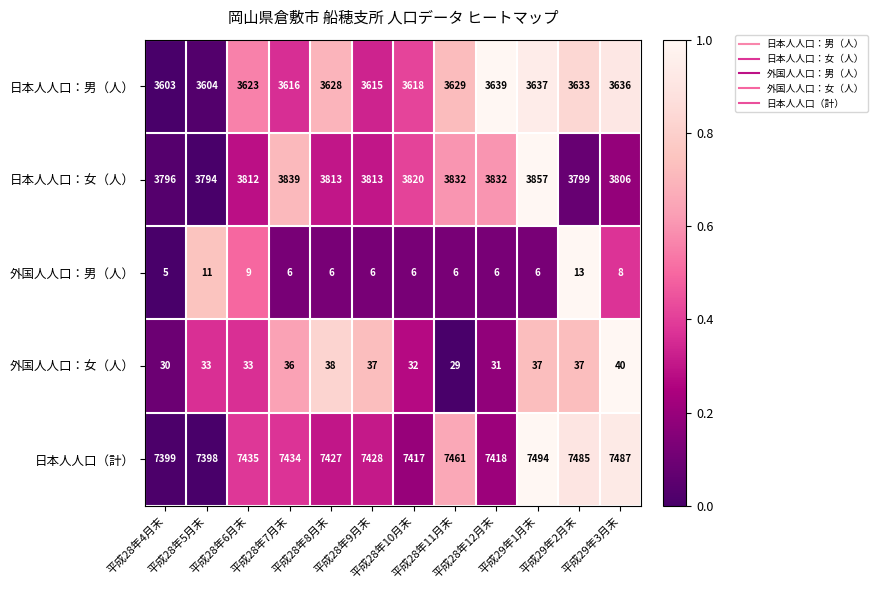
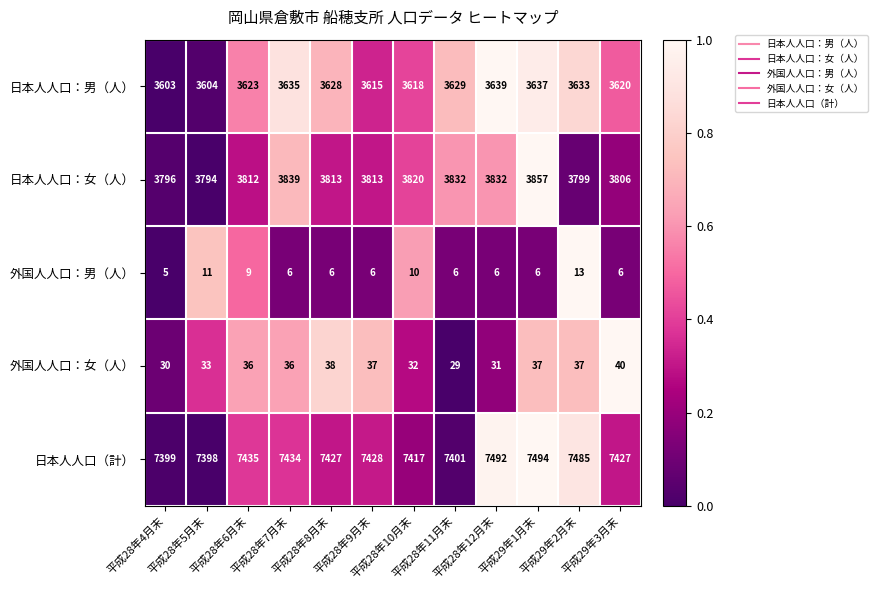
  {
    "日本人人口：男（人）": {
      "平成28年4月末": 3603,
      "平成28年5月末": 3604,
      "平成28年6月末": 3623,
-     "平成28年7月末": 3616,
+     "平成28年7月末": 3635,
      "平成28年8月末": 3628,
      "平成28年9月末": 3615,
      "平成28年10月末": 3618,
      "平成28年11月末": 3629,
      "平成28年12月末": 3639,
      "平成29年1月末": 3637,
      "平成29年2月末": 3633,
-     "平成29年3月末": 3636
+     "平成29年3月末": 3620
    },
    "日本人人口：女（人）": {
      "平成28年4月末": 3796,
      "平成28年5月末": 3794,
      "平成28年6月末": 3812,
      "平成28年7月末": 3839,
      "平成28年8月末": 3813,
      "平成28年9月末": 3813,
      "平成28年10月末": 3820,
      "平成28年11月末": 3832,
      "平成28年12月末": 3832,
      "平成29年1月末": 3857,
      "平成29年2月末": 3799,
      "平成29年3月末": 3806
    },
    "外国人人口：男（人）": {
      "平成28年4月末": 5,
      "平成28年5月末": 11,
      "平成28年6月末": 9,
      "平成28年7月末": 6,
      "平成28年8月末": 6,
      "平成28年9月末": 6,
-     "平成28年10月末": 6,
+     "平成28年10月末": 10,
      "平成28年11月末": 6,
      "平成28年12月末": 6,
      "平成29年1月末": 6,
      "平成29年2月末": 13,
-     "平成29年3月末": 8
+     "平成29年3月末": 6
    },
    "外国人人口：女（人）": {
      "平成28年4月末": 30,
      "平成28年5月末": 33,
-     "平成28年6月末": 33,
+     "平成28年6月末": 36,
      "平成28年7月末": 36,
      "平成28年8月末": 38,
      "平成28年9月末": 37,
      "平成28年10月末": 32,
      "平成28年11月末": 29,
      "平成28年12月末": 31,
      "平成29年1月末": 37,
      "平成29年2月末": 37,
      "平成29年3月末": 40
    },
    "日本人人口（計）": {
      "平成28年4月末": 7399,
      "平成28年5月末": 7398,
      "平成28年6月末": 7435,
      "平成28年7月末": 7434,
      "平成28年8月末": 7427,
      "平成28年9月末": 7428,
      "平成28年10月末": 7417,
-     "平成28年11月末": 7461,
-     "平成28年12月末": 7418,
+     "平成28年11月末": 7401,
+     "平成28年12月末": 7492,
      "平成29年1月末": 7494,
      "平成29年2月末": 7485,
-     "平成29年3月末": 7487
+     "平成29年3月末": 7427
    }
  }
